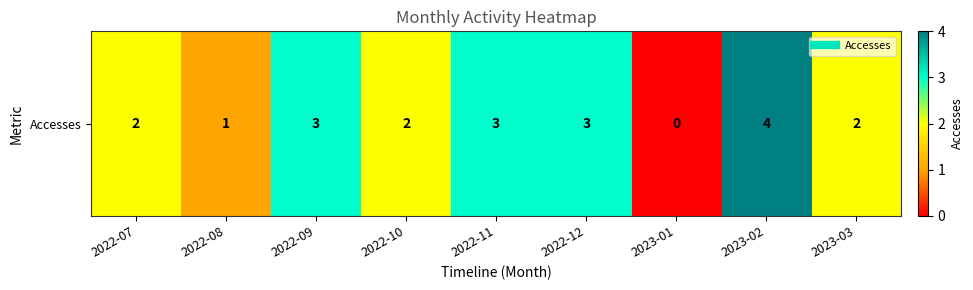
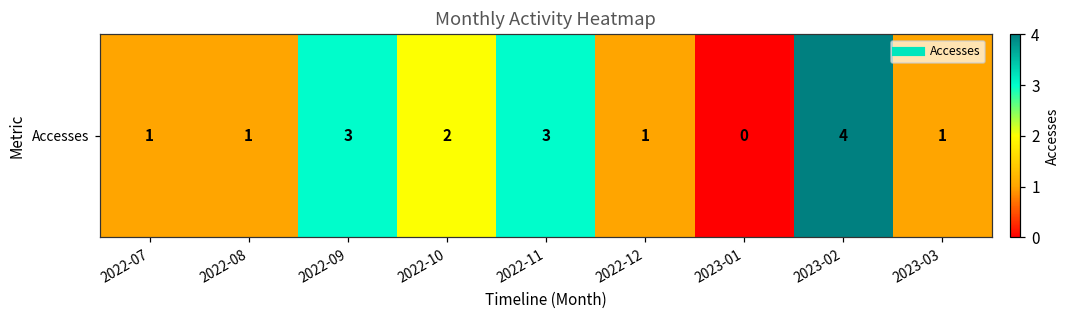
  {
    "Accesses": {
-     "2022-07": 2,
+     "2022-07": 1,
      "2022-08": 1,
      "2022-09": 3,
      "2022-10": 2,
      "2022-11": 3,
-     "2022-12": 3,
+     "2022-12": 1,
      "2023-01": 0,
      "2023-02": 4,
-     "2023-03": 2
+     "2023-03": 1
    }
  }
